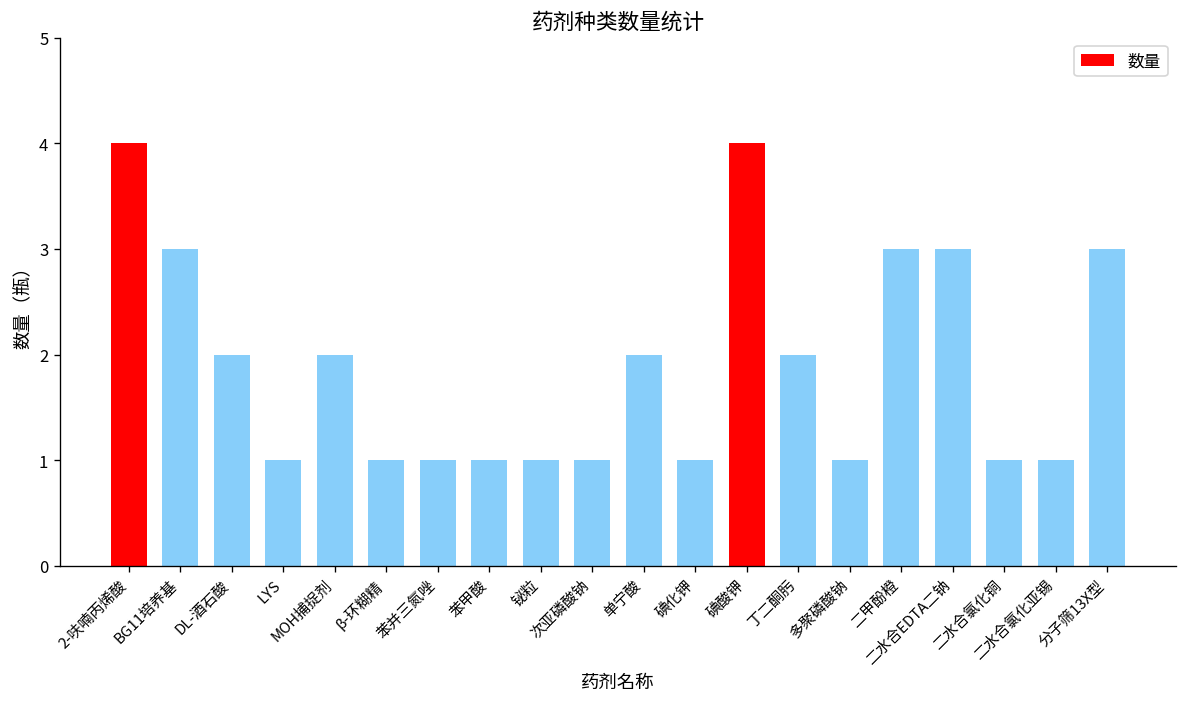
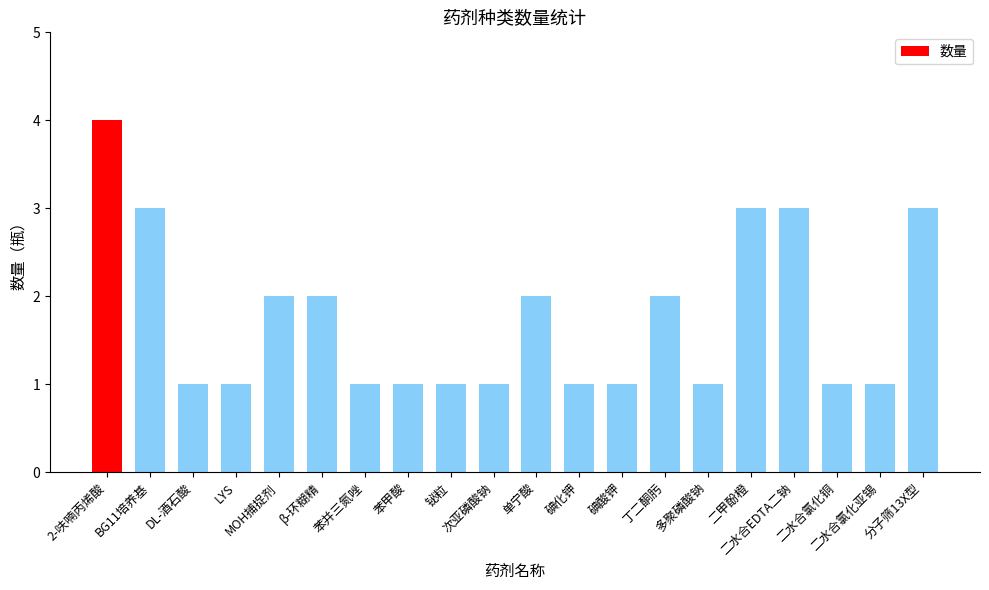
  {
    "2-呋喃丙烯酸": 4,
    "BG11培养基": 3,
-   "DL-酒石酸": 2,
+   "DL-酒石酸": 1,
    "LYS": 1,
    "MOH捕捉剂": 2,
-   "β-环糊精": 1,
+   "β-环糊精": 2,
    "苯并三氮唑": 1,
    "苯甲酸": 1,
    "铋粒": 1,
    "次亚磷酸钠": 1,
    "单宁酸": 2,
    "碘化钾": 1,
-   "碘酸钾": 4,
+   "碘酸钾": 1,
    "丁二酮肟": 2,
    "多聚磷酸钠": 1,
    "二甲酚橙": 3,
    "二水合EDTA二钠": 3,
    "二水合氯化铜": 1,
    "二水合氯化亚锡": 1,
    "分子筛13X型": 3
  }
